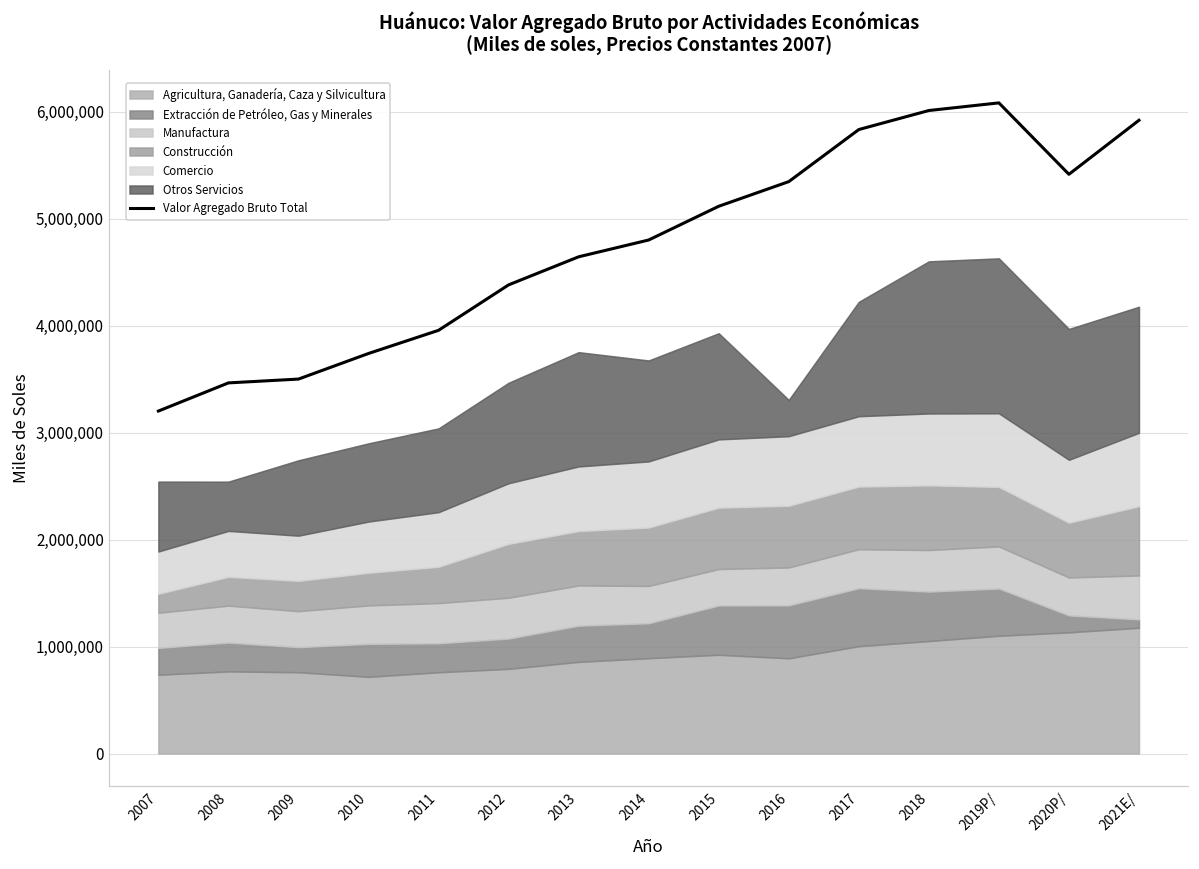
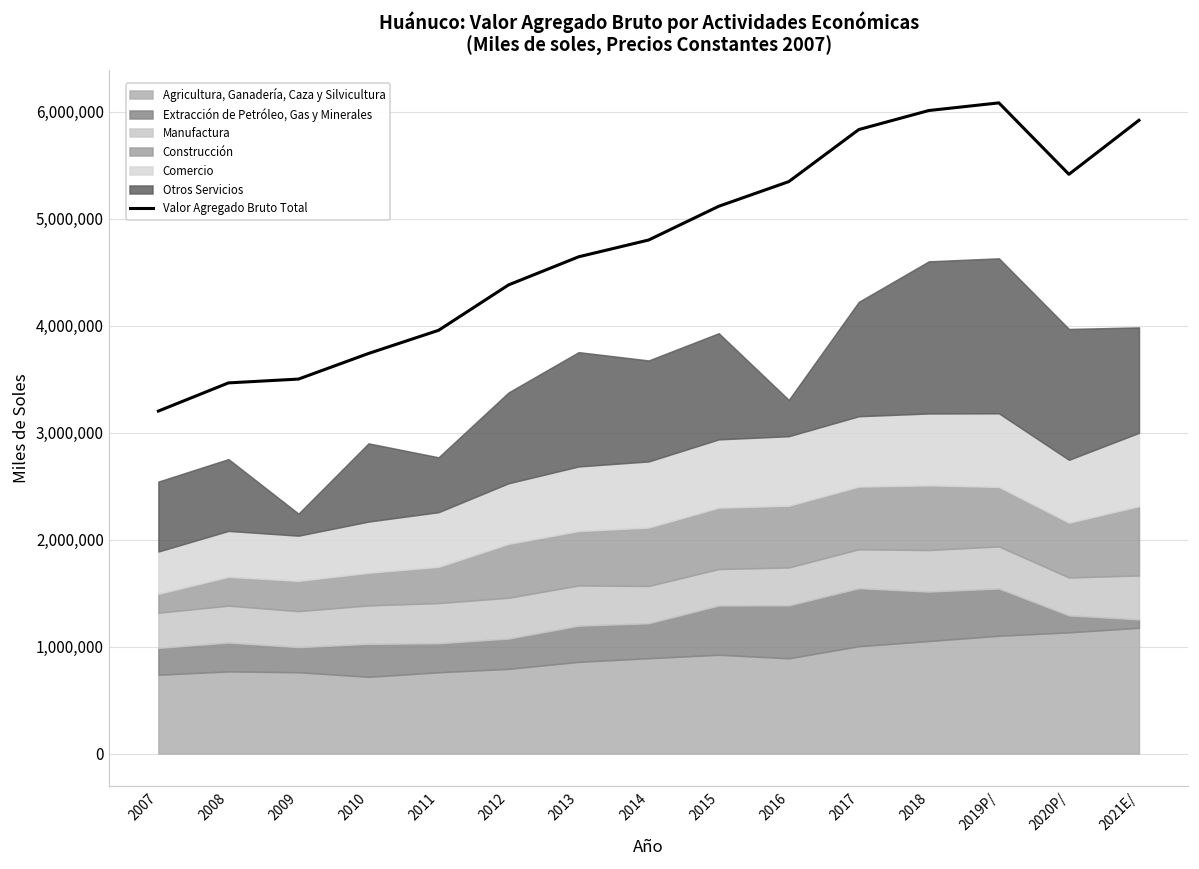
  {
    "Valor Agregado Bruto Total": {
      "2007": "3,200,000",
      "2008": "3,500,000",
      "2009": "3,500,000",
      "2010": "3,700,000",
      "2011": "4,000,000",
      "2012": "4,400,000",
      "2013": "4,600,000",
      "2014": "4,800,000",
      "2015": "5,100,000",
      "2016": "5,300,000",
      "2017": "5,800,000",
      "2018": "6,000,000",
      "2019P/": "6,100,000",
      "2020P/": "5,400,000",
      "2021E/": "5,900,000"
    },
    "Otros Servicios": {
      "2007": "700,000",
-     "2008": "500,000",
-     "2009": "700,000",
+     "2008": "700,000",
+     "2009": "200,000",
      "2010": "700,000",
-     "2011": "800,000",
-     "2012": "900,000",
+     "2011": "500,000",
+     "2012": "800,000",
      "2013": "1,100,000",
      "2014": "900,000",
      "2015": "1,000,000",
      "2016": "300,000",
      "2017": "1,100,000",
      "2018": "1,400,000",
      "2019P/": "1,400,000",
      "2020P/": "1,200,000",
-     "2021E/": "1,200,000"
+     "2021E/": "1,000,000"
    }
  }
